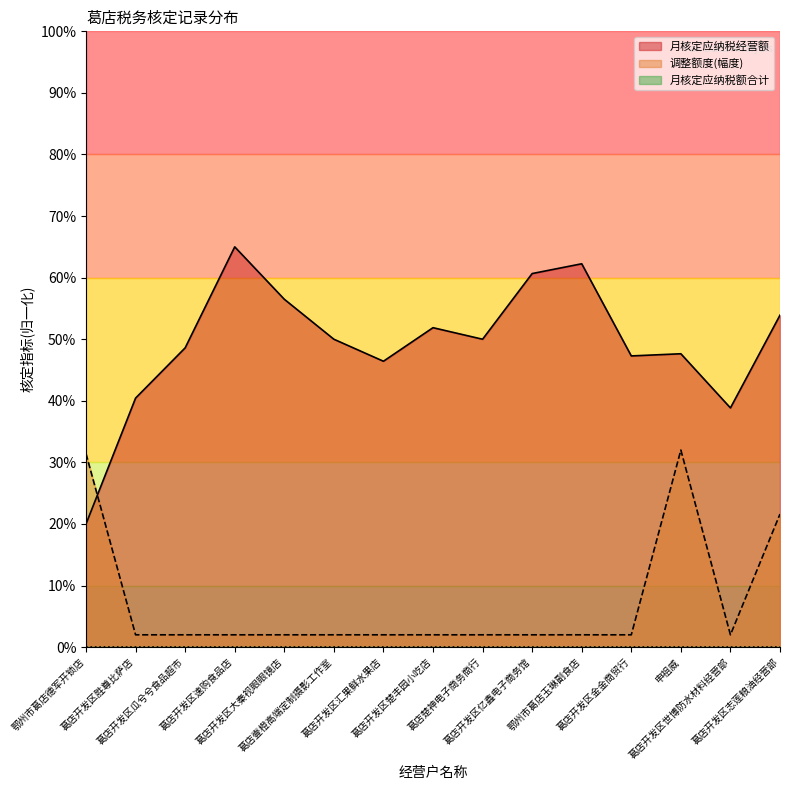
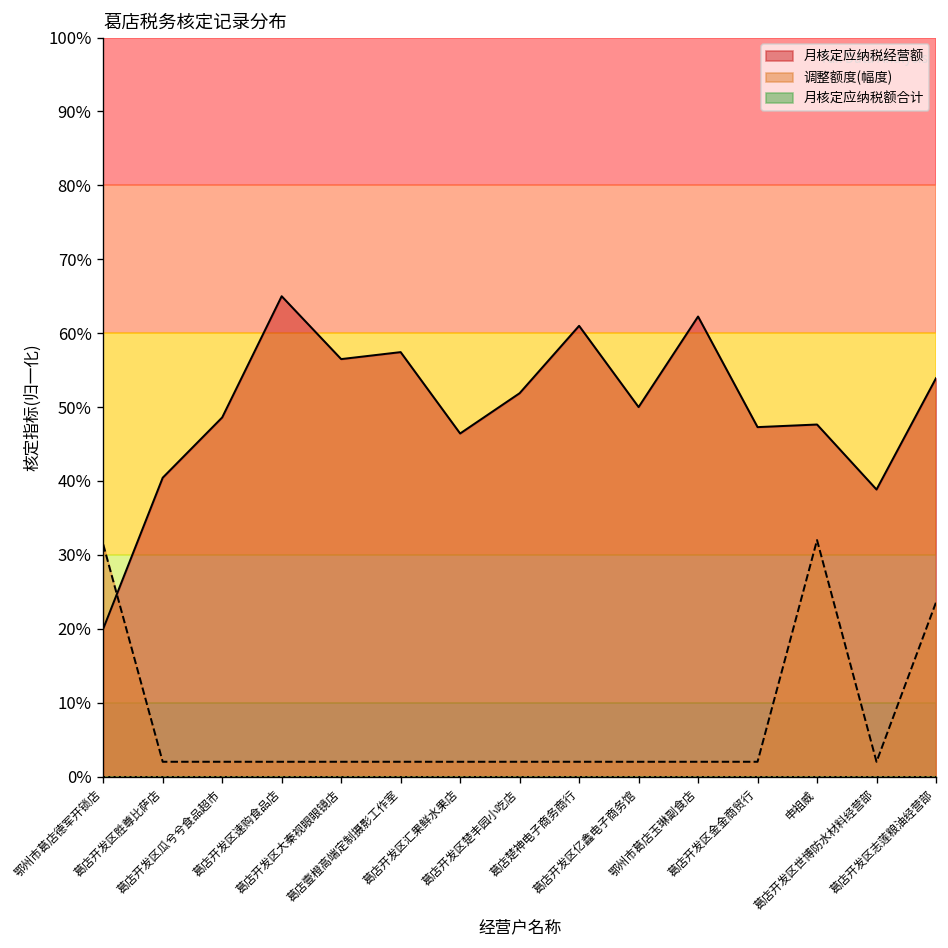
  {
    "月核定应纳税经营额": {
      "鄂州市葛店德军开锁店": "20%",
      "葛店开发区胜尊比萨店": "40%",
      "葛店开发区瓜兮兮食品超市": "49%",
      "葛店开发区速购食品店": "65%",
      "葛店开发区大秦视眼眼镜店": "56%",
-     "葛店壹橙高端定制摄影工作室": "50%",
+     "葛店壹橙高端定制摄影工作室": "57%",
      "葛店开发区汇果鲜水果店": "46%",
      "葛店开发区楚丰园小吃店": "52%",
-     "葛店楚神电子商务商行": "50%",
-     "葛店开发区亿鑫电子商务馆": "61%",
+     "葛店楚神电子商务商行": "61%",
+     "葛店开发区亿鑫电子商务馆": "50%",
      "鄂州市葛店玉琳副食店": "62%",
      "葛店开发区金金商贸行": "47%",
      "申祖威": "48%",
      "葛店开发区世博防水材料经营部": "39%",
      "葛店开发区志莲粮油经营部": "54%"
    },
    "调整额度(幅度)": {
      "鄂州市葛店德军开锁店": "31%",
      "葛店开发区胜尊比萨店": "2%",
      "葛店开发区瓜兮兮食品超市": "2%",
      "葛店开发区速购食品店": "2%",
      "葛店开发区大秦视眼眼镜店": "2%",
      "葛店壹橙高端定制摄影工作室": "2%",
      "葛店开发区汇果鲜水果店": "2%",
      "葛店开发区楚丰园小吃店": "2%",
      "葛店楚神电子商务商行": "2%",
      "葛店开发区亿鑫电子商务馆": "2%",
      "鄂州市葛店玉琳副食店": "2%",
      "葛店开发区金金商贸行": "2%",
      "申祖威": "32%",
      "葛店开发区世博防水材料经营部": "2%",
-     "葛店开发区志莲粮油经营部": "22%"
+     "葛店开发区志莲粮油经营部": "24%"
    },
    "月核定应纳税额合计": {
      "鄂州市葛店德军开锁店": "0%",
      "葛店开发区胜尊比萨店": "0%",
      "葛店开发区瓜兮兮食品超市": "0%",
      "葛店开发区速购食品店": "0%",
      "葛店开发区大秦视眼眼镜店": "0%",
      "葛店壹橙高端定制摄影工作室": "0%",
      "葛店开发区汇果鲜水果店": "0%",
      "葛店开发区楚丰园小吃店": "0%",
      "葛店楚神电子商务商行": "0%",
      "葛店开发区亿鑫电子商务馆": "0%",
      "鄂州市葛店玉琳副食店": "0%",
      "葛店开发区金金商贸行": "0%",
      "申祖威": "0%",
      "葛店开发区世博防水材料经营部": "0%",
      "葛店开发区志莲粮油经营部": "0%"
    }
  }
